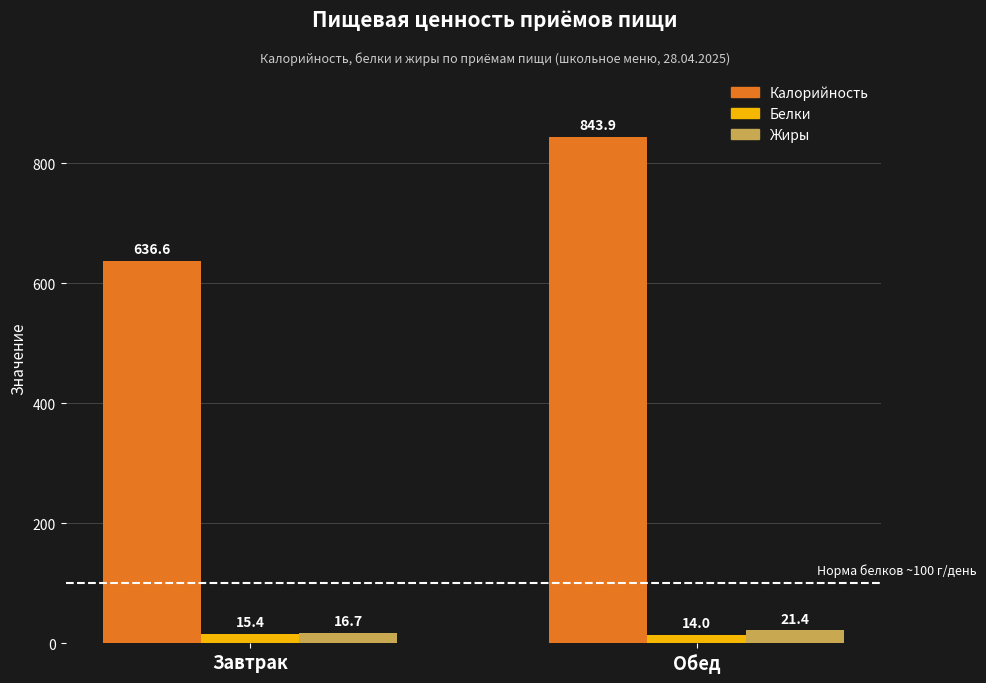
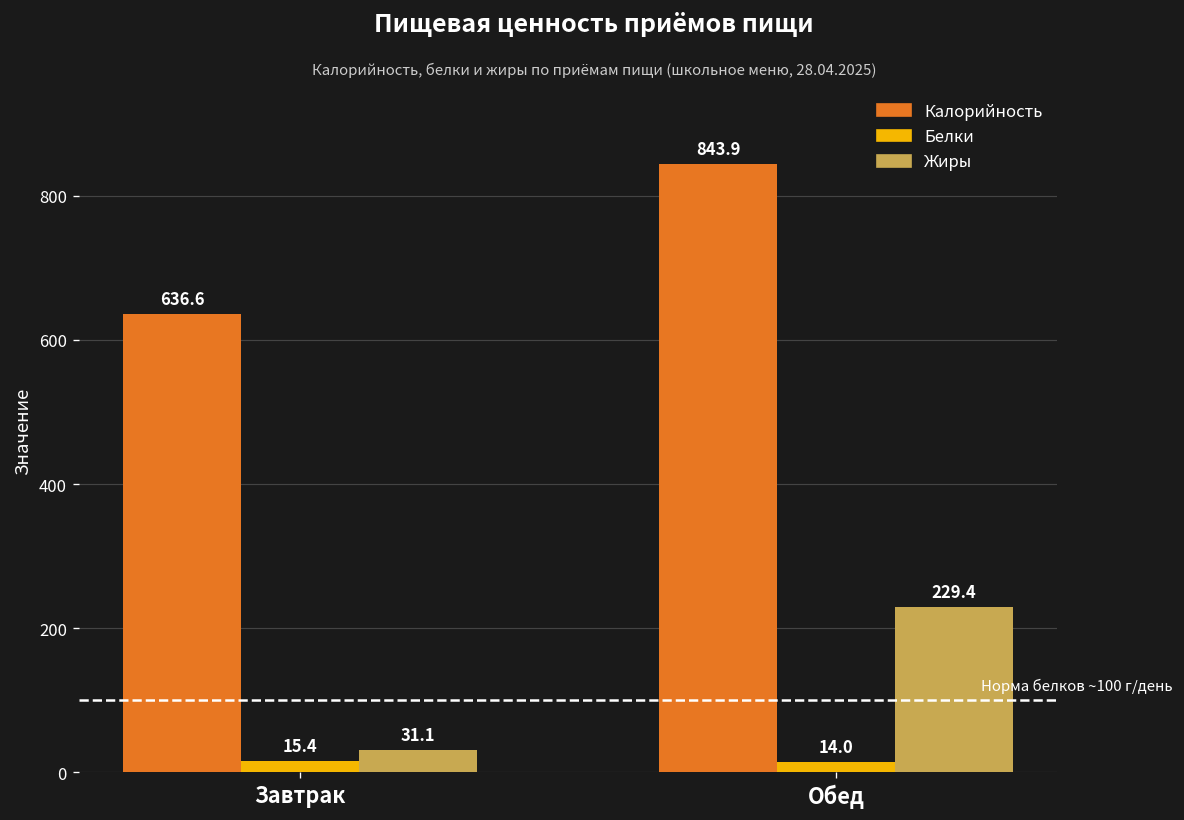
  {
    "Калорийность": {
      "Завтрак": 636.6,
      "Обед": 843.9
    },
    "Белки": {
      "Завтрак": 15.4,
      "Обед": 14.0
    },
    "Жиры": {
-     "Завтрак": 16.7,
-     "Обед": 21.4
+     "Завтрак": 31.1,
+     "Обед": 229.4
    }
  }
